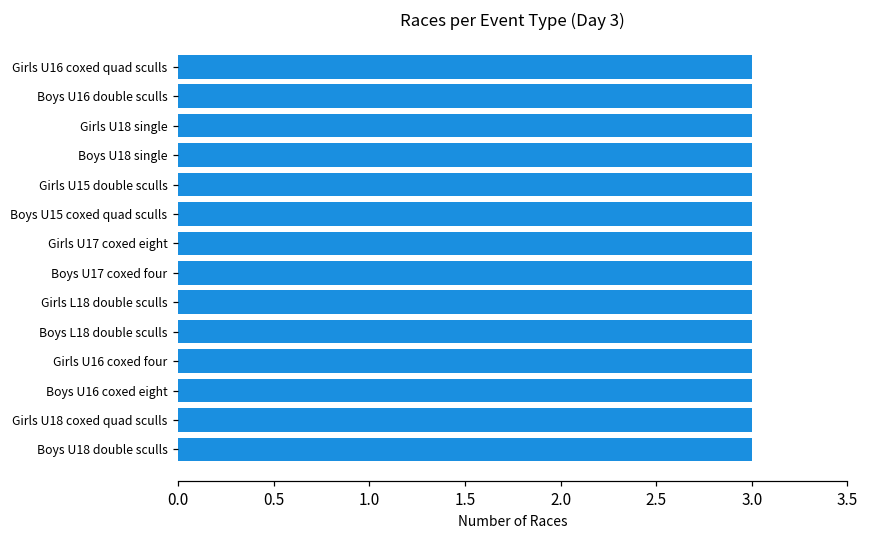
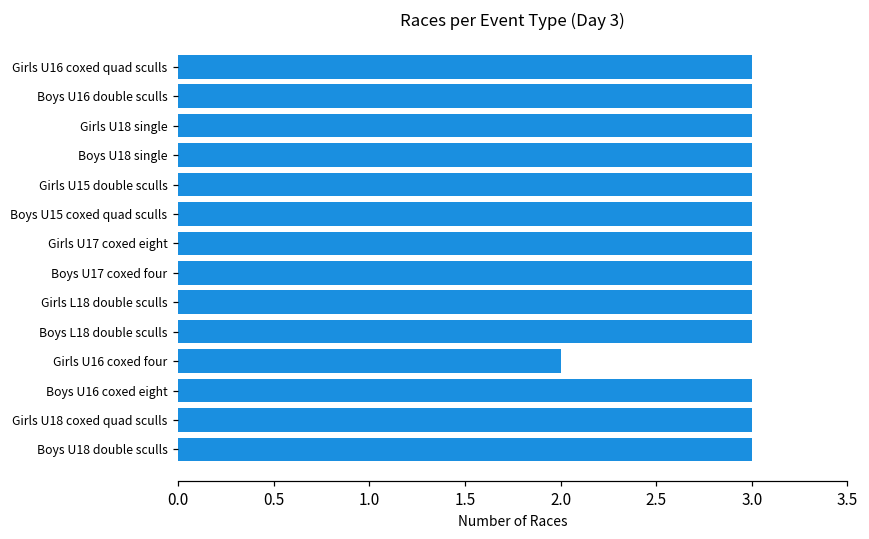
  {
    "Girls U16 coxed quad sculls": 3,
    "Boys U16 double sculls": 3,
    "Girls U18 single": 3,
    "Boys U18 single": 3,
    "Girls U15 double sculls": 3,
    "Boys U15 coxed quad sculls": 3,
    "Girls U17 coxed eight": 3,
    "Boys U17 coxed four": 3,
    "Girls L18 double sculls": 3,
    "Boys L18 double sculls": 3,
-   "Girls U16 coxed four": 3,
+   "Girls U16 coxed four": 2,
    "Boys U16 coxed eight": 3,
    "Girls U18 coxed quad sculls": 3,
    "Boys U18 double sculls": 3
  }
